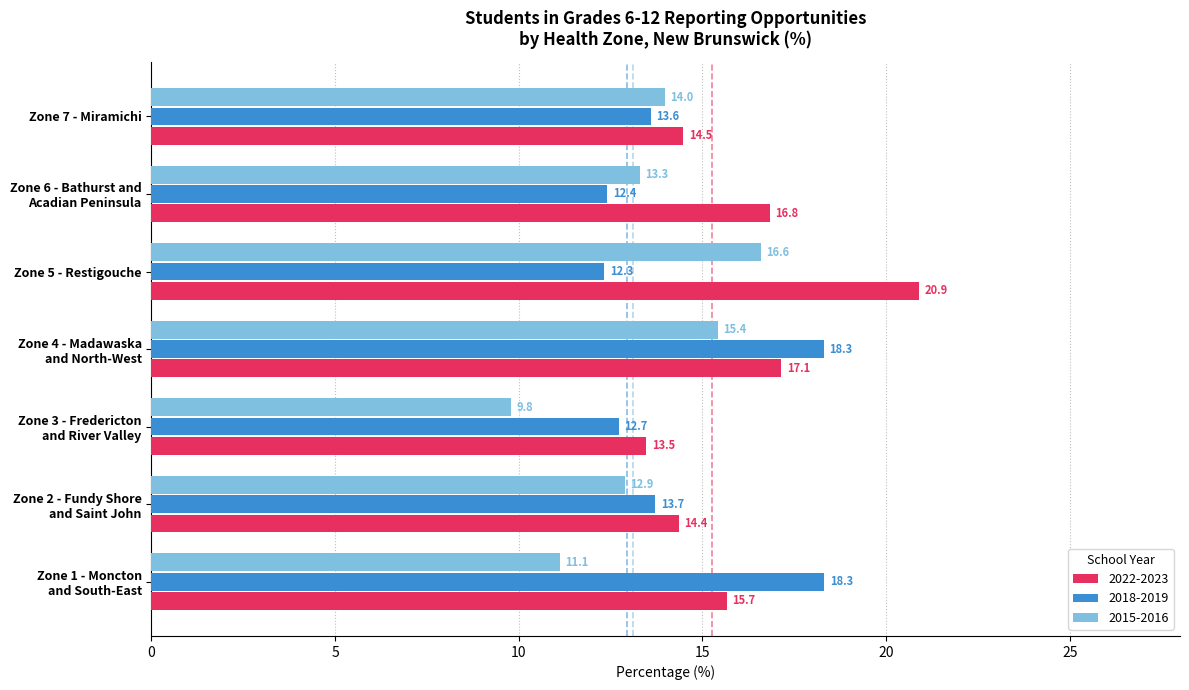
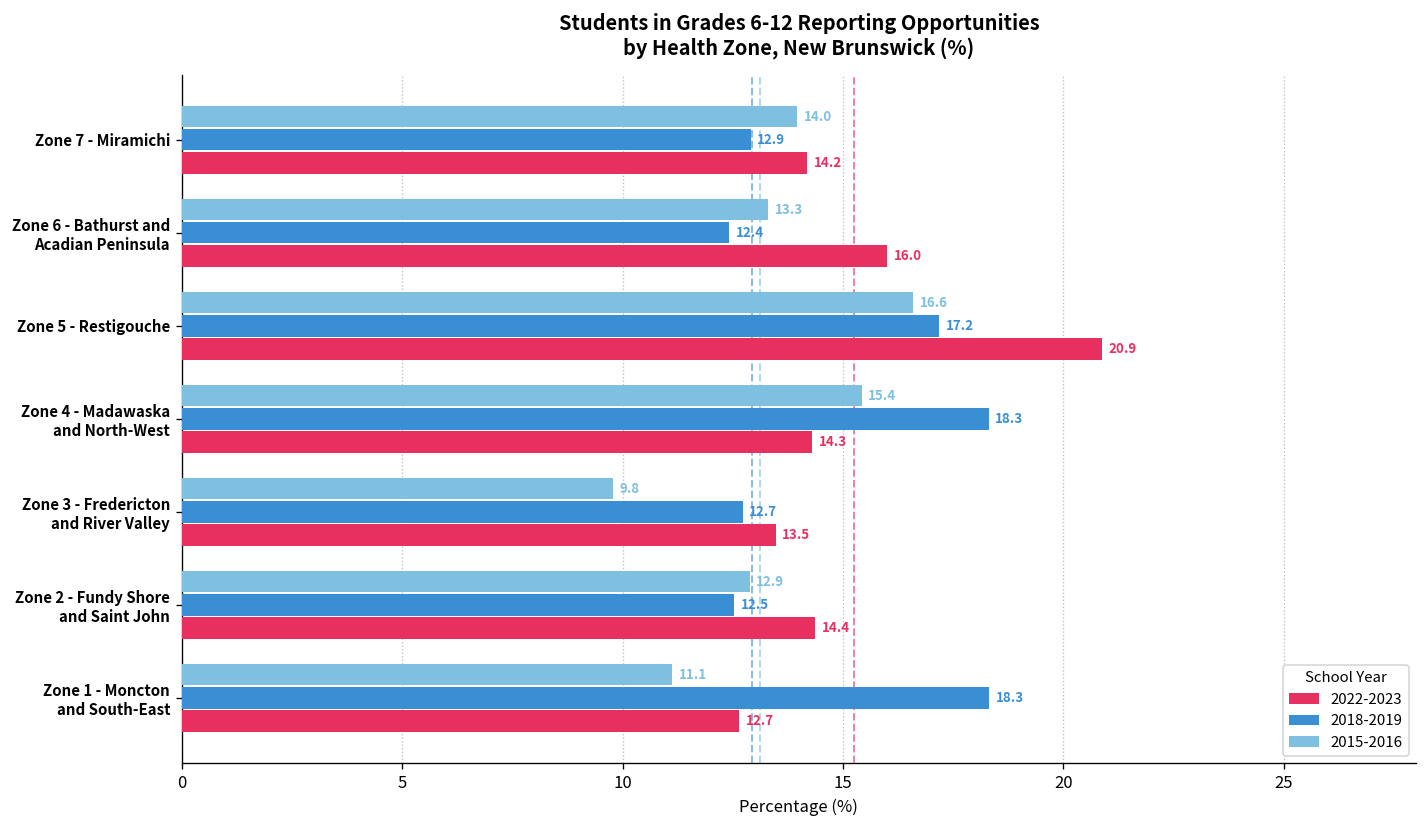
  {
    "2022-2023": {
-     "Zone 7 - Miramichi": 14.5,
-     "Zone 6 - Bathurst and Acadian Peninsula": 16.8,
+     "Zone 7 - Miramichi": 14.2,
+     "Zone 6 - Bathurst and Acadian Peninsula": 16.0,
      "Zone 5 - Restigouche": 20.9,
-     "Zone 4 - Madawaska and North-West": 17.1,
+     "Zone 4 - Madawaska and North-West": 14.3,
      "Zone 3 - Fredericton and River Valley": 13.5,
      "Zone 2 - Fundy Shore and Saint John": 14.4,
-     "Zone 1 - Moncton and South-East": 15.7
+     "Zone 1 - Moncton and South-East": 12.7
    },
    "2018-2019": {
-     "Zone 7 - Miramichi": 13.6,
+     "Zone 7 - Miramichi": 12.9,
      "Zone 6 - Bathurst and Acadian Peninsula": 12.4,
-     "Zone 5 - Restigouche": 12.3,
+     "Zone 5 - Restigouche": 17.2,
      "Zone 4 - Madawaska and North-West": 18.3,
      "Zone 3 - Fredericton and River Valley": 12.7,
-     "Zone 2 - Fundy Shore and Saint John": 13.7,
+     "Zone 2 - Fundy Shore and Saint John": 12.5,
      "Zone 1 - Moncton and South-East": 18.3
    },
    "2015-2016": {
      "Zone 7 - Miramichi": 14.0,
      "Zone 6 - Bathurst and Acadian Peninsula": 13.3,
      "Zone 5 - Restigouche": 16.6,
      "Zone 4 - Madawaska and North-West": 15.4,
      "Zone 3 - Fredericton and River Valley": 9.8,
      "Zone 2 - Fundy Shore and Saint John": 12.9,
      "Zone 1 - Moncton and South-East": 11.1
    }
  }
